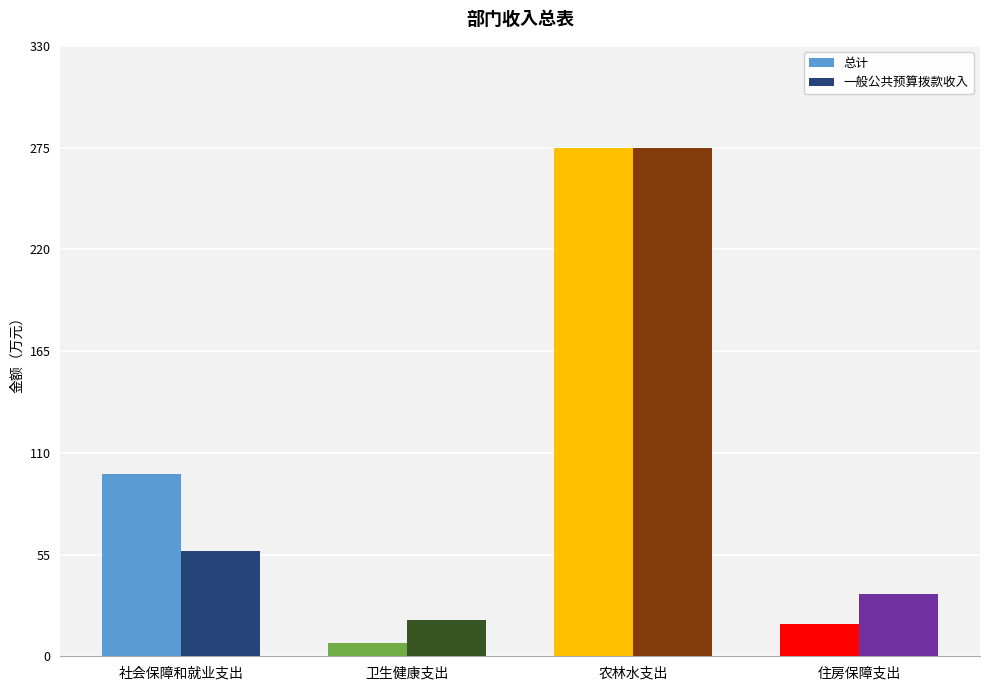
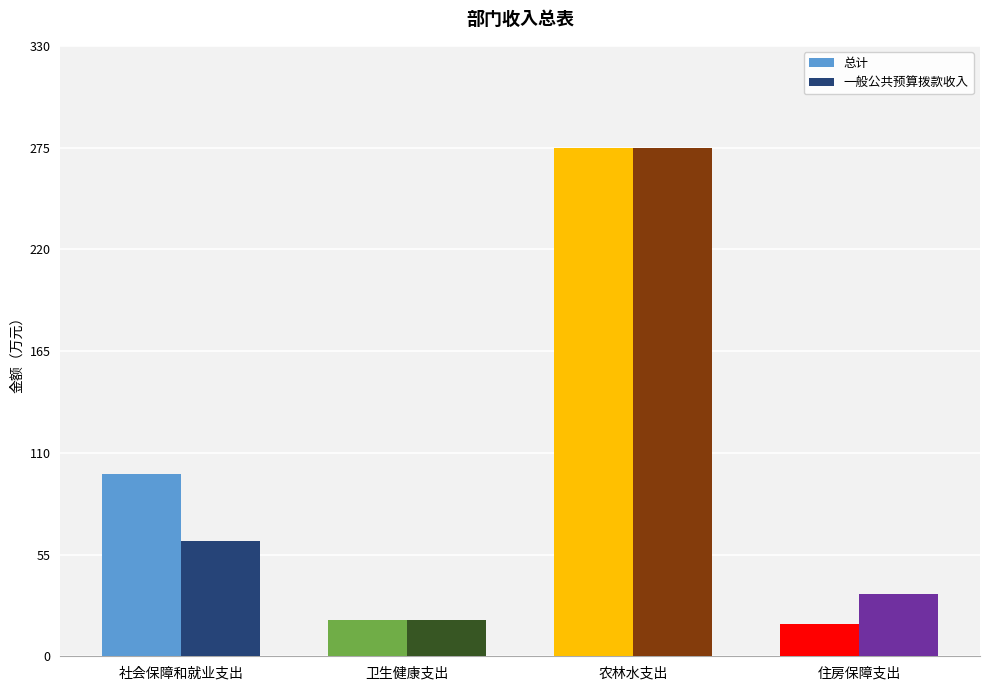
  {
    "总计": {
      "社会保障和就业支出": 98,
-     "卫生健康支出": 7,
+     "卫生健康支出": 19,
      "农林水支出": 275,
      "住房保障支出": 17
    },
    "一般公共预算拨款收入": {
-     "社会保障和就业支出": 57,
+     "社会保障和就业支出": 63,
      "卫生健康支出": 19,
      "农林水支出": 275,
      "住房保障支出": 34
    }
  }
